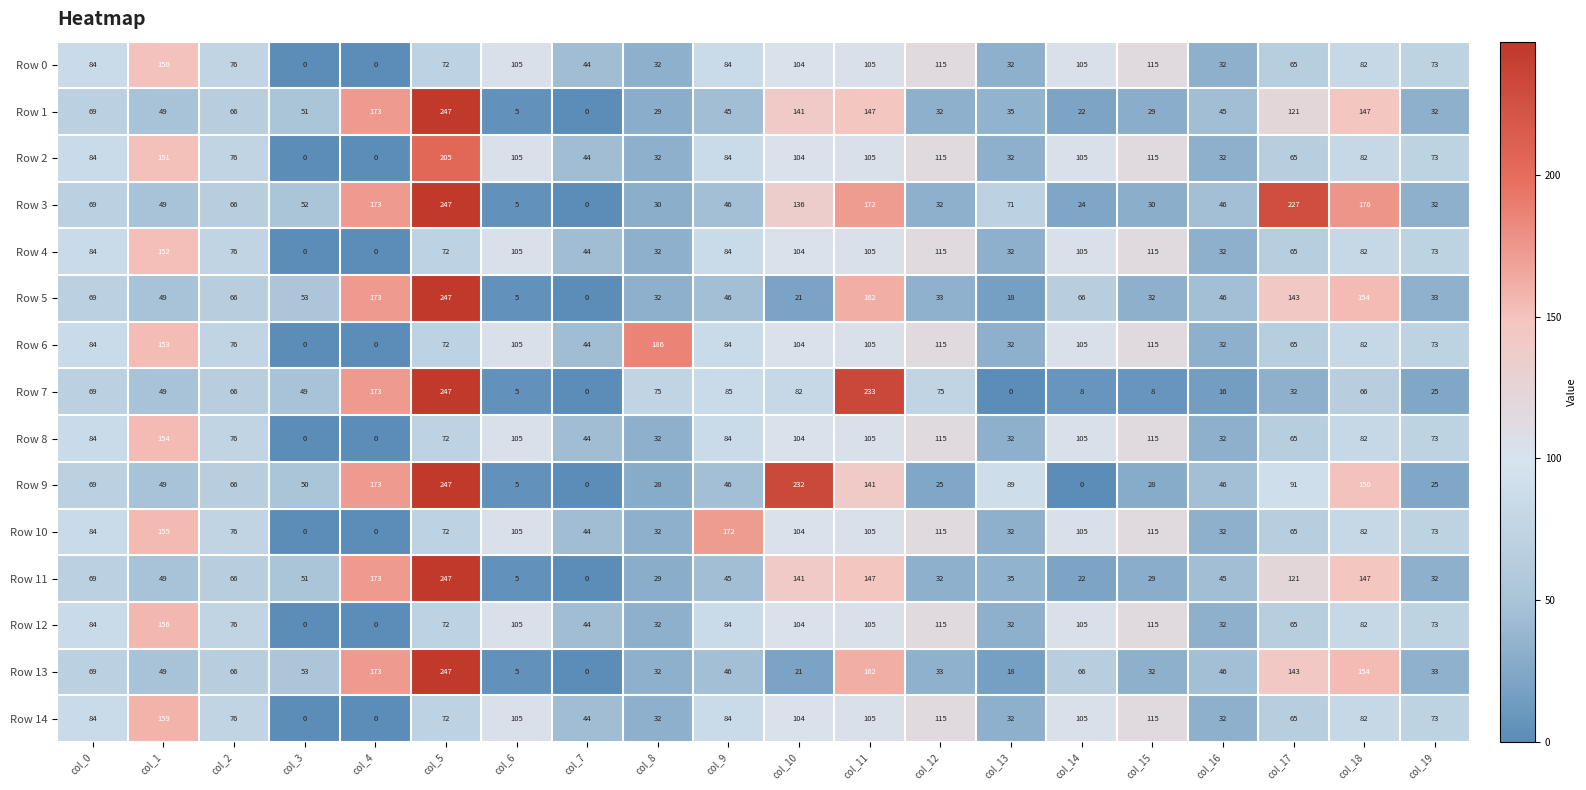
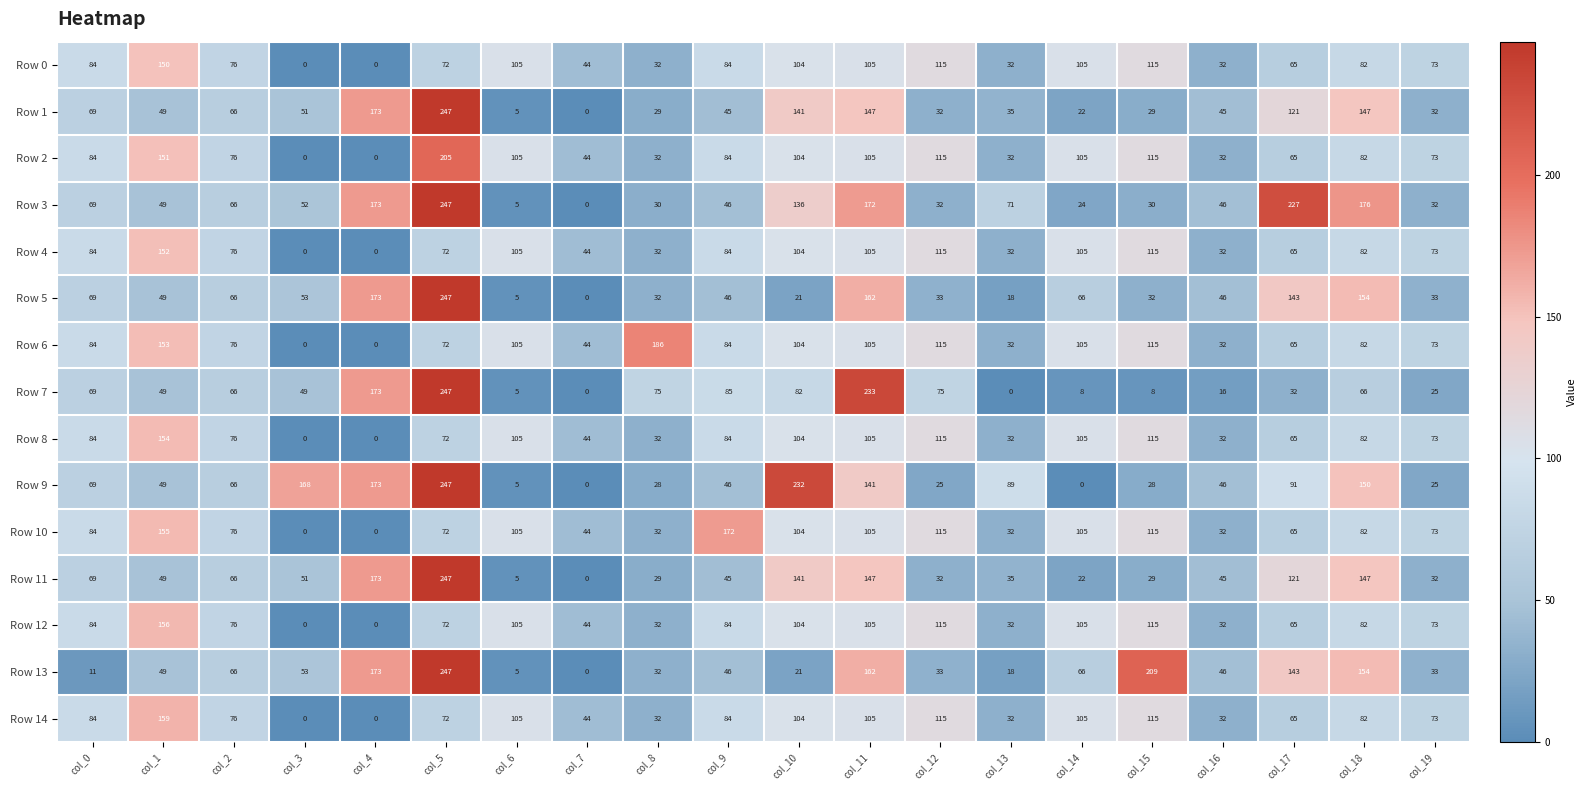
  {
    "Row 9": {
      "col_0": 69,
      "col_1": 49,
      "col_2": 66,
-     "col_3": 50,
+     "col_3": 168,
      "col_4": 173,
      "col_5": 247,
      "col_6": 5,
      "col_7": 0,
      "col_8": 28,
      "col_9": 46,
      "col_10": 232,
      "col_11": 141,
      "col_12": 25,
      "col_13": 89,
      "col_14": 0,
      "col_15": 28,
      "col_16": 46,
      "col_17": 91,
      "col_18": 150,
      "col_19": 25
    },
    "Row 13": {
-     "col_0": 69,
+     "col_0": 11,
      "col_1": 49,
      "col_2": 66,
      "col_3": 53,
      "col_4": 173,
      "col_5": 247,
      "col_6": 5,
      "col_7": 0,
      "col_8": 32,
      "col_9": 46,
      "col_10": 21,
      "col_11": 162,
      "col_12": 33,
      "col_13": 18,
      "col_14": 66,
-     "col_15": 32,
+     "col_15": 209,
      "col_16": 46,
      "col_17": 143,
      "col_18": 154,
      "col_19": 33
    }
  }
